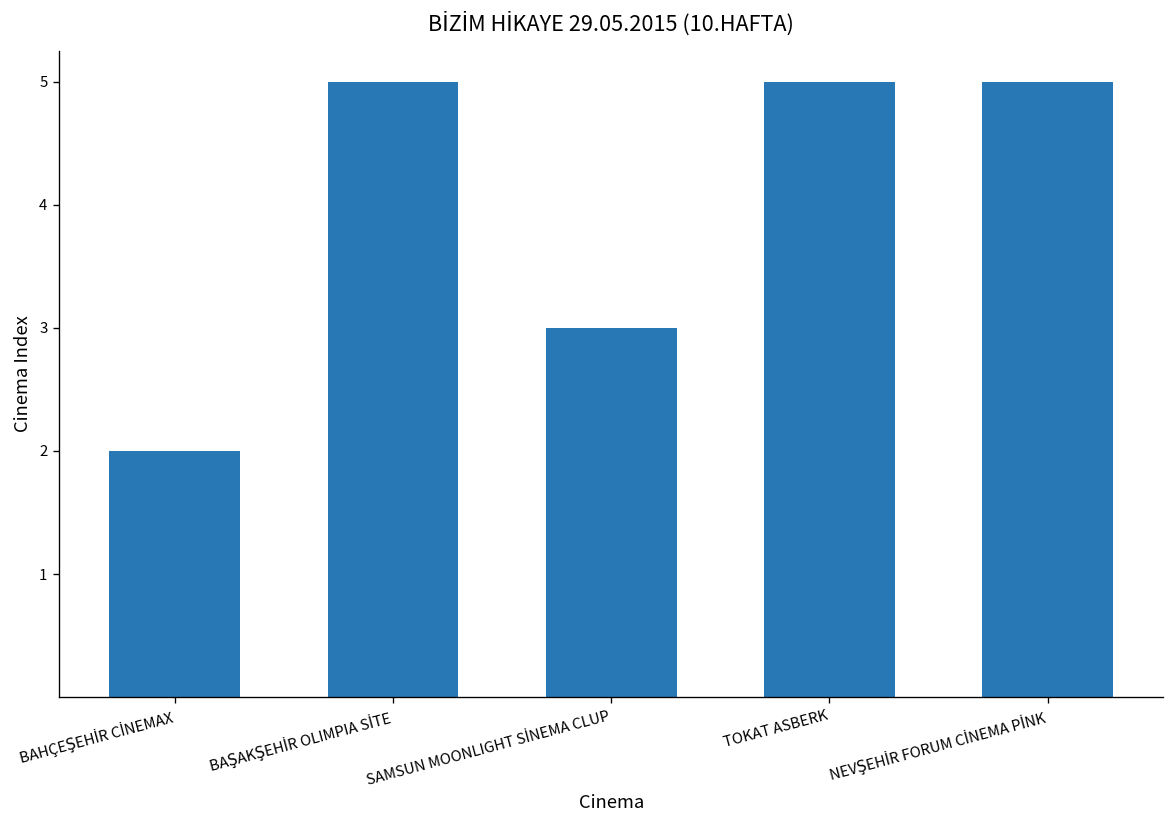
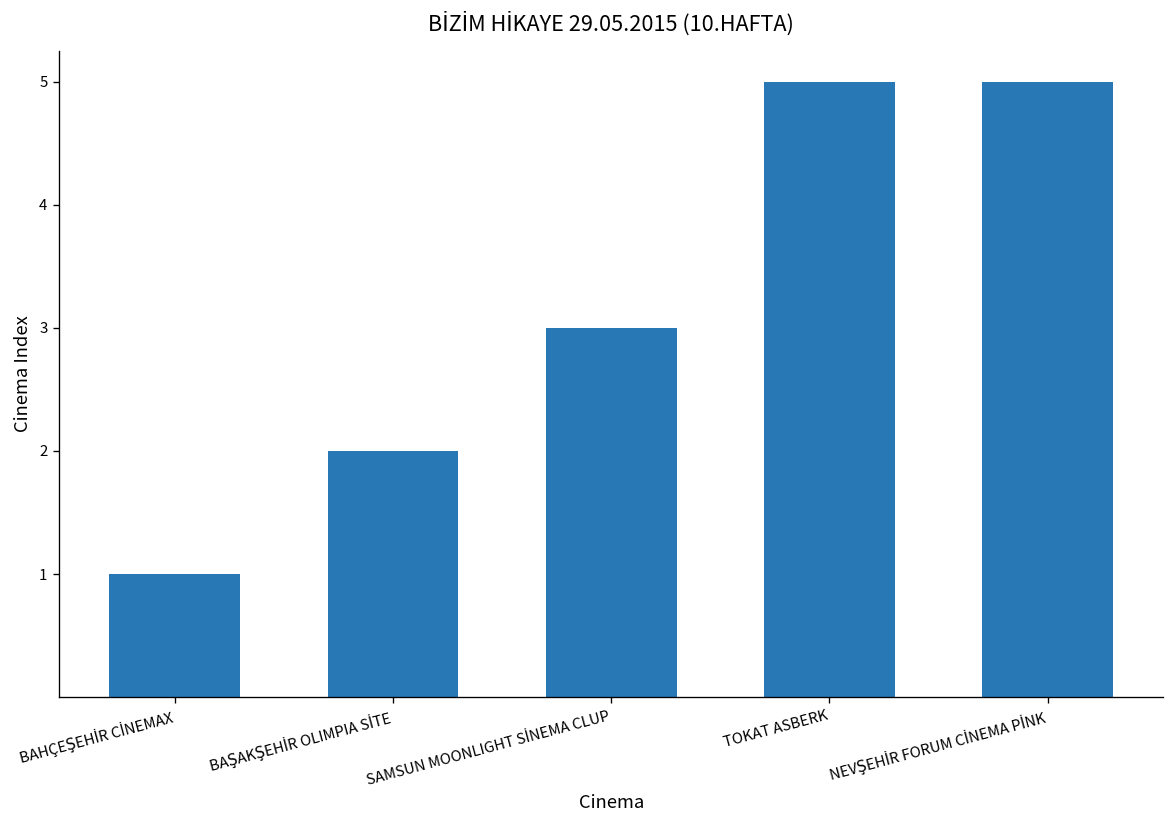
  {
-   "BAHÇEŞEHİR CİNEMAX": 2,
-   "BAŞAKŞEHİR OLIMPIA SİTE": 5,
+   "BAHÇEŞEHİR CİNEMAX": 1,
+   "BAŞAKŞEHİR OLIMPIA SİTE": 2,
    "SAMSUN MOONLIGHT SİNEMA CLUP": 3,
    "TOKAT ASBERK": 5,
    "NEVŞEHİR FORUM CİNEMA PİNK": 5
  }
